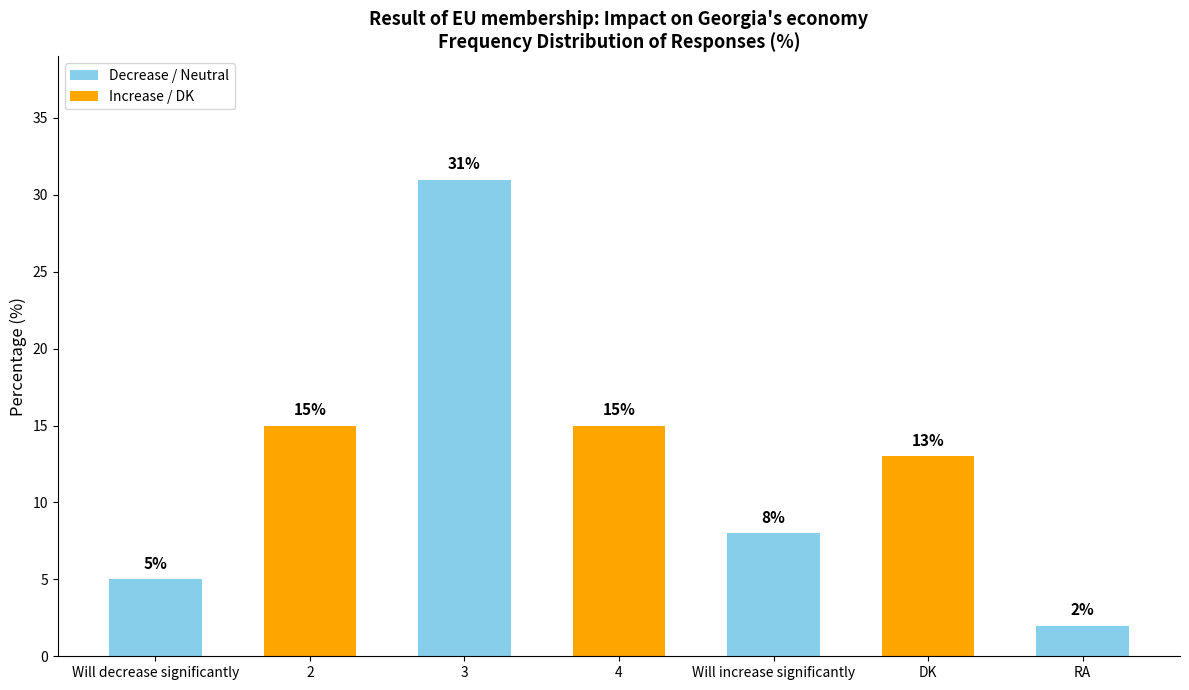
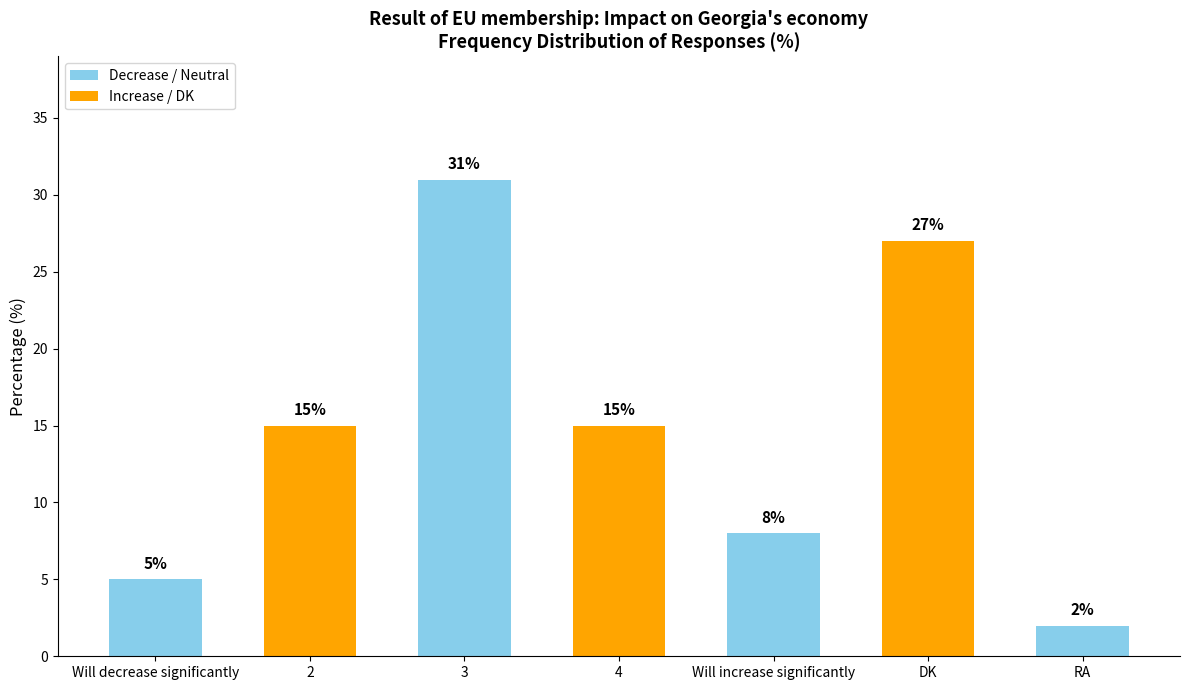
  {
    "Will decrease significantly": "5%",
    "2": "15%",
    "3": "31%",
    "4": "15%",
    "Will increase significantly": "8%",
-   "DK": "13%",
+   "DK": "27%",
    "RA": "2%"
  }
